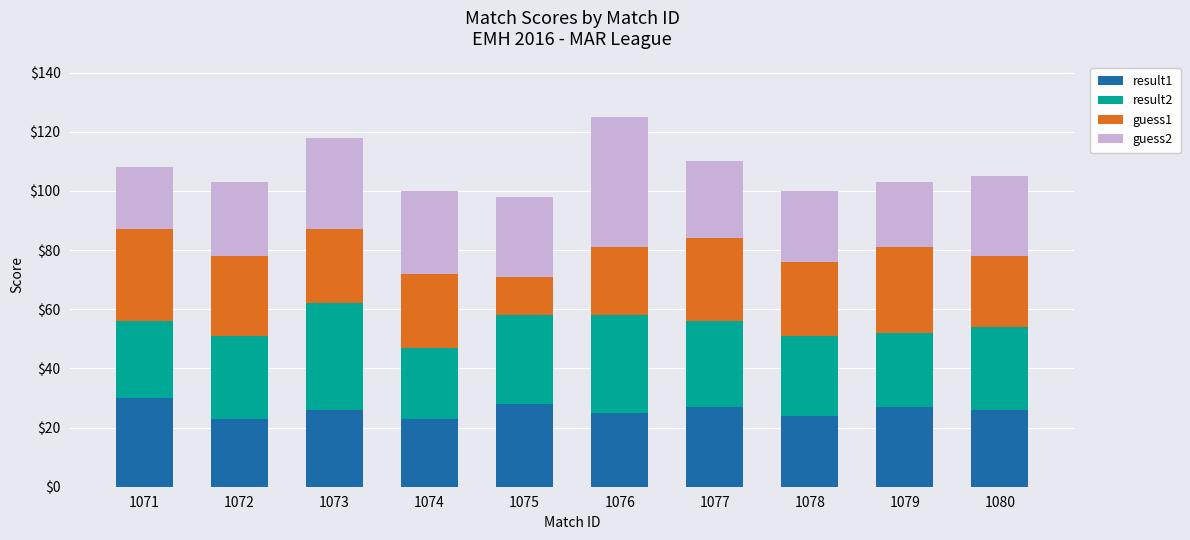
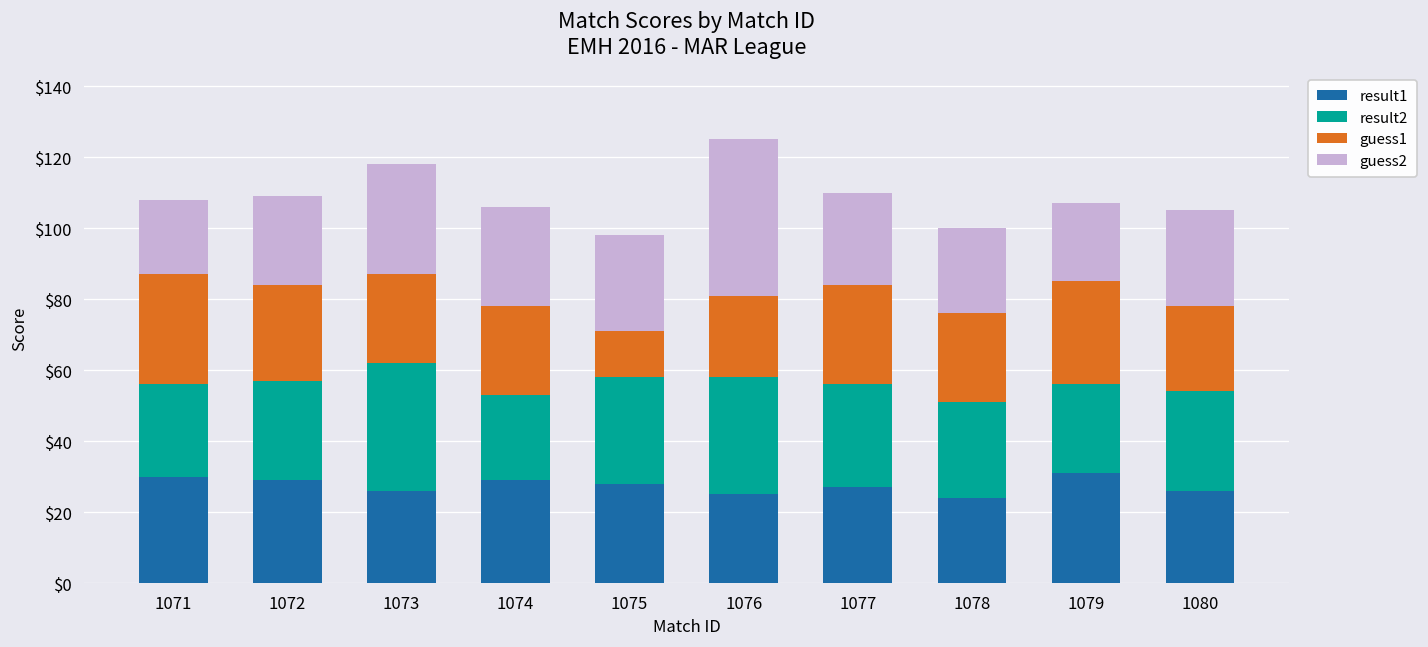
  {
    "result1": {
      "1071": "$30",
-     "1072": "$23",
+     "1072": "$29",
      "1073": "$26",
-     "1074": "$23",
+     "1074": "$29",
      "1075": "$28",
      "1076": "$25",
      "1077": "$27",
      "1078": "$24",
-     "1079": "$27",
+     "1079": "$31",
      "1080": "$26"
    },
    "result2": {
      "1071": "$26",
      "1072": "$28",
      "1073": "$36",
      "1074": "$24",
      "1075": "$30",
      "1076": "$33",
      "1077": "$29",
      "1078": "$27",
      "1079": "$25",
      "1080": "$28"
    },
    "guess1": {
      "1071": "$31",
      "1072": "$27",
      "1073": "$25",
      "1074": "$25",
      "1075": "$13",
      "1076": "$23",
      "1077": "$28",
      "1078": "$25",
      "1079": "$29",
      "1080": "$24"
    },
    "guess2": {
      "1071": "$21",
      "1072": "$25",
      "1073": "$31",
      "1074": "$28",
      "1075": "$27",
      "1076": "$44",
      "1077": "$26",
      "1078": "$24",
      "1079": "$22",
      "1080": "$27"
    }
  }
